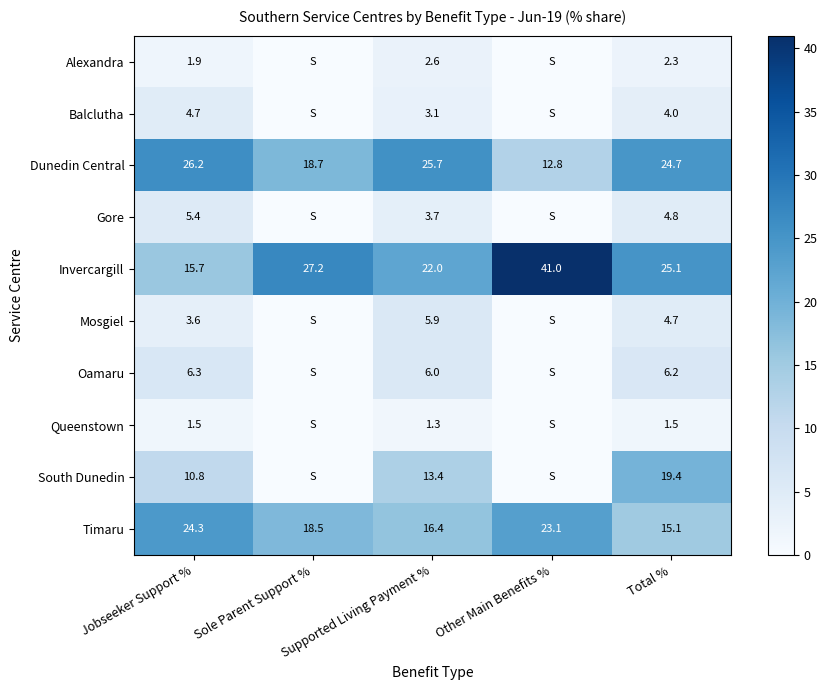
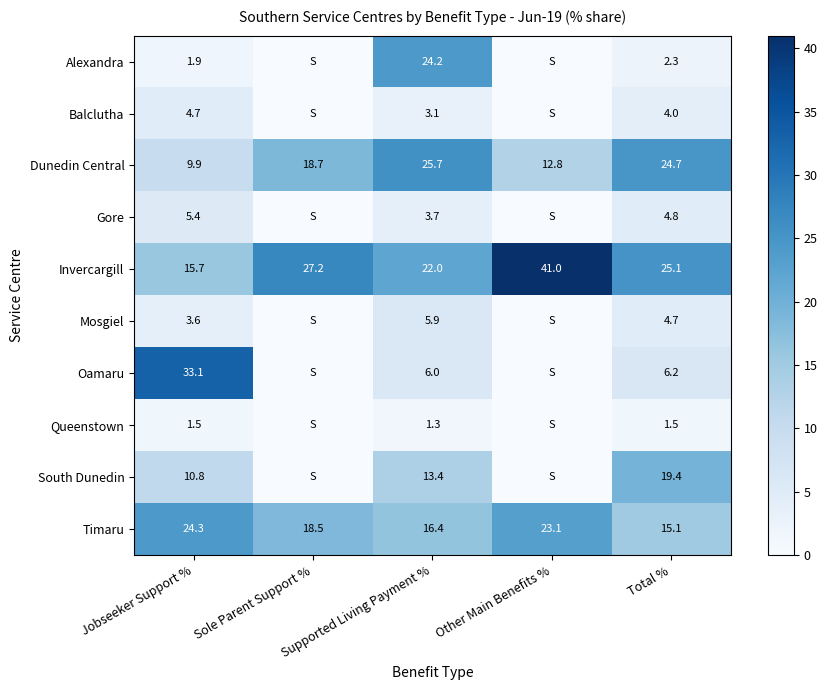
  {
    "Alexandra": {
      "Jobseeker Support %": 1.9,
-     "Supported Living Payment %": 2.6,
+     "Supported Living Payment %": 24.2,
      "Total %": 2.3
    },
    "Balclutha": {
      "Jobseeker Support %": 4.7,
      "Supported Living Payment %": 3.1,
      "Total %": 4.0
    },
    "Dunedin Central": {
-     "Jobseeker Support %": 26.2,
+     "Jobseeker Support %": 9.9,
      "Sole Parent Support %": 18.7,
      "Supported Living Payment %": 25.7,
      "Other Main Benefits %": 12.8,
      "Total %": 24.7
    },
    "Gore": {
      "Jobseeker Support %": 5.4,
      "Supported Living Payment %": 3.7,
      "Total %": 4.8
    },
    "Invercargill": {
      "Jobseeker Support %": 15.7,
      "Sole Parent Support %": 27.2,
      "Supported Living Payment %": 22.0,
      "Other Main Benefits %": 41.0,
      "Total %": 25.1
    },
    "Mosgiel": {
      "Jobseeker Support %": 3.6,
      "Supported Living Payment %": 5.9,
      "Total %": 4.7
    },
    "Oamaru": {
-     "Jobseeker Support %": 6.3,
+     "Jobseeker Support %": 33.1,
      "Supported Living Payment %": 6.0,
      "Total %": 6.2
    },
    "Queenstown": {
      "Jobseeker Support %": 1.5,
      "Supported Living Payment %": 1.3,
      "Total %": 1.5
    },
    "South Dunedin": {
      "Jobseeker Support %": 10.8,
      "Supported Living Payment %": 13.4,
      "Total %": 19.4
    },
    "Timaru": {
      "Jobseeker Support %": 24.3,
      "Sole Parent Support %": 18.5,
      "Supported Living Payment %": 16.4,
      "Other Main Benefits %": 23.1,
      "Total %": 15.1
    }
  }
